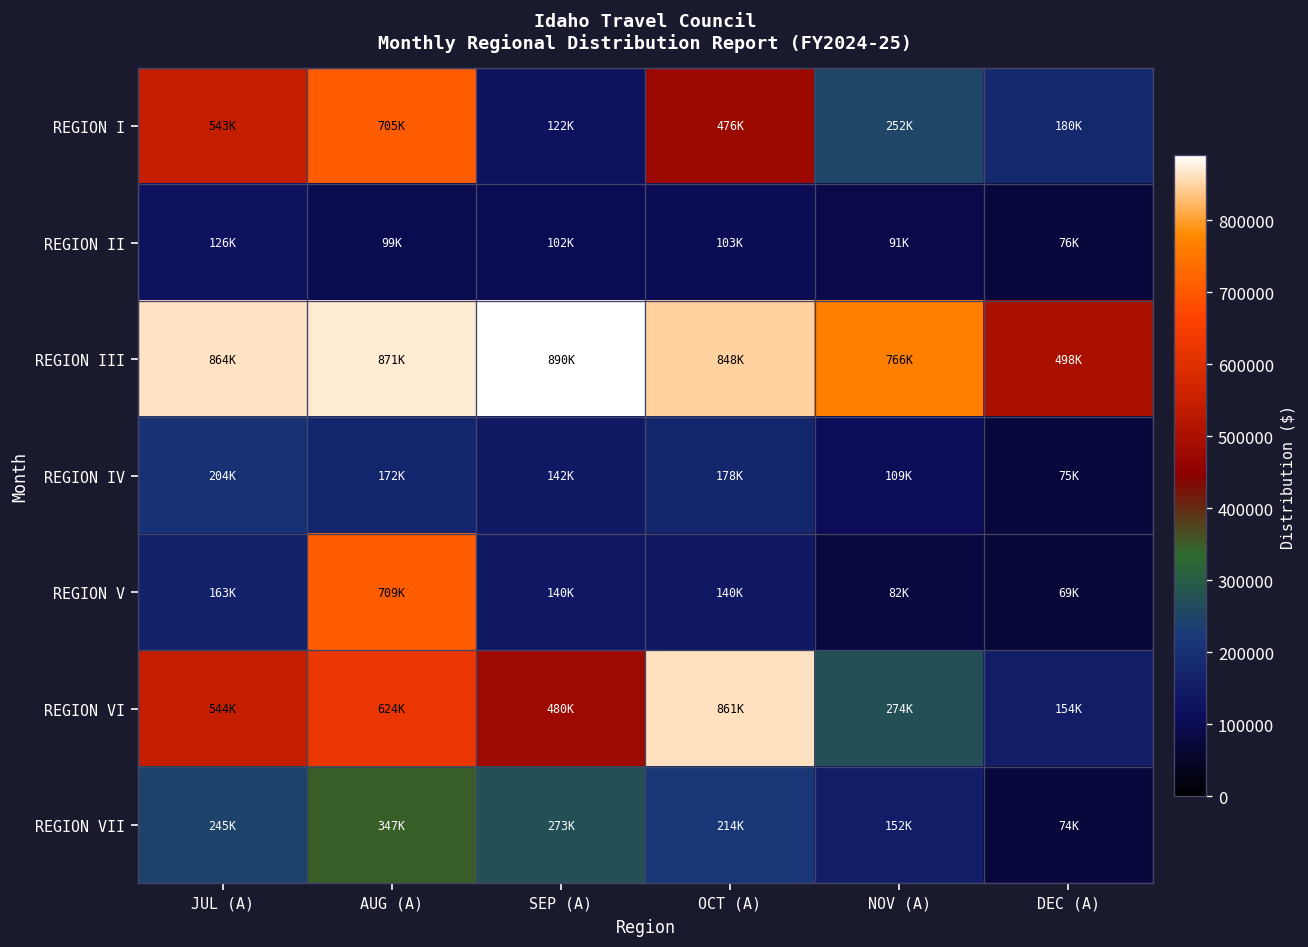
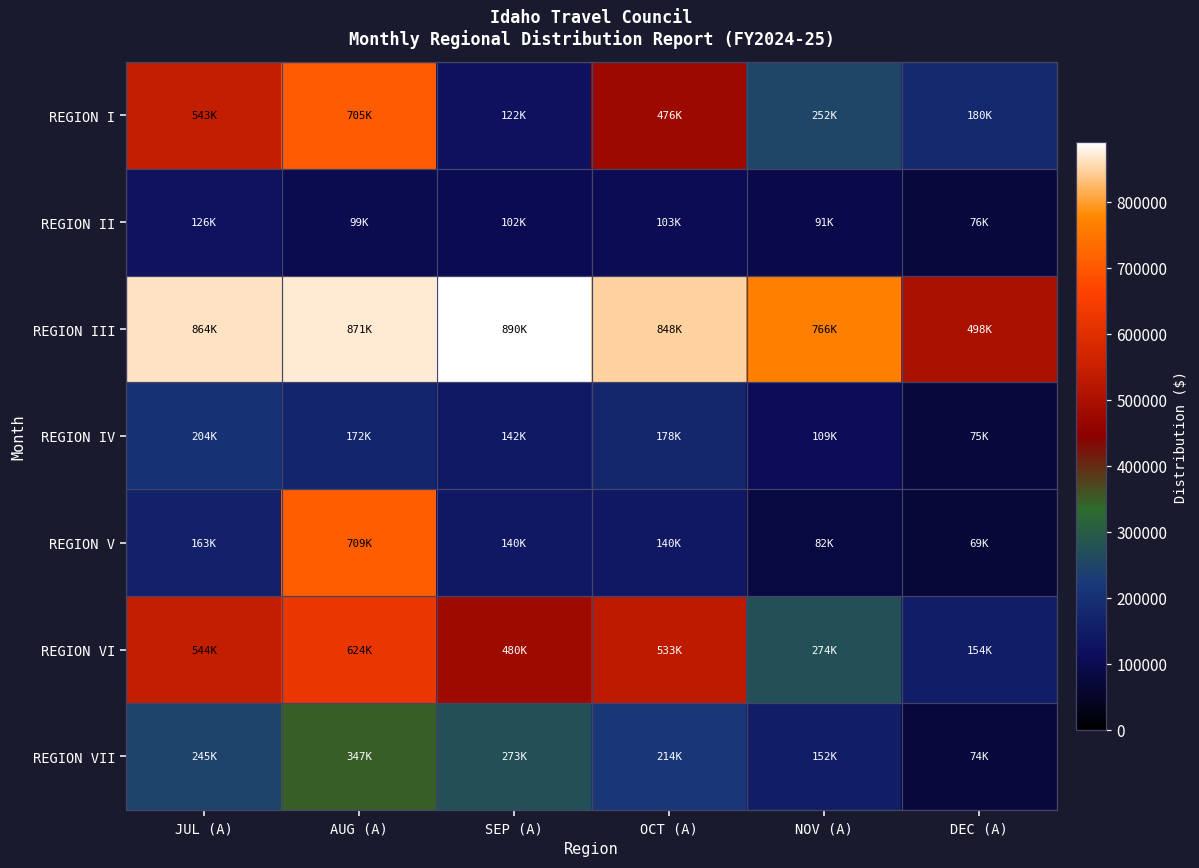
  {
    "REGION I": {
      "JUL (A)": "543K",
      "AUG (A)": "705K",
      "SEP (A)": "122K",
      "OCT (A)": "476K",
      "NOV (A)": "252K",
      "DEC (A)": "180K"
    },
    "REGION II": {
      "JUL (A)": "126K",
      "AUG (A)": "99K",
      "SEP (A)": "102K",
      "OCT (A)": "103K",
      "NOV (A)": "91K",
      "DEC (A)": "76K"
    },
    "REGION III": {
      "JUL (A)": "864K",
      "AUG (A)": "871K",
      "SEP (A)": "890K",
      "OCT (A)": "848K",
      "NOV (A)": "766K",
      "DEC (A)": "498K"
    },
    "REGION IV": {
      "JUL (A)": "204K",
      "AUG (A)": "172K",
      "SEP (A)": "142K",
      "OCT (A)": "178K",
      "NOV (A)": "109K",
      "DEC (A)": "75K"
    },
    "REGION V": {
      "JUL (A)": "163K",
      "AUG (A)": "709K",
      "SEP (A)": "140K",
      "OCT (A)": "140K",
      "NOV (A)": "82K",
      "DEC (A)": "69K"
    },
    "REGION VI": {
      "JUL (A)": "544K",
      "AUG (A)": "624K",
      "SEP (A)": "480K",
-     "OCT (A)": "861K",
+     "OCT (A)": "533K",
      "NOV (A)": "274K",
      "DEC (A)": "154K"
    },
    "REGION VII": {
      "JUL (A)": "245K",
      "AUG (A)": "347K",
      "SEP (A)": "273K",
      "OCT (A)": "214K",
      "NOV (A)": "152K",
      "DEC (A)": "74K"
    }
  }
